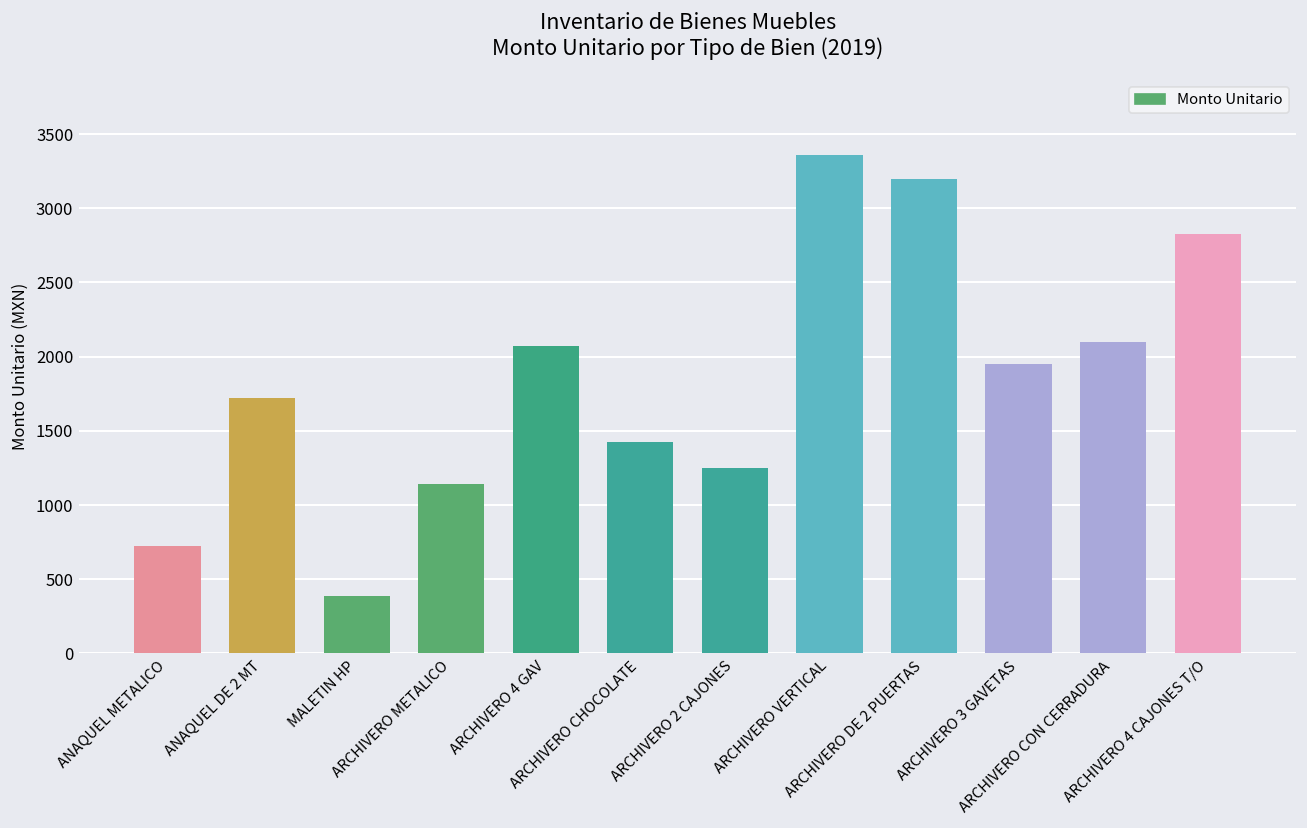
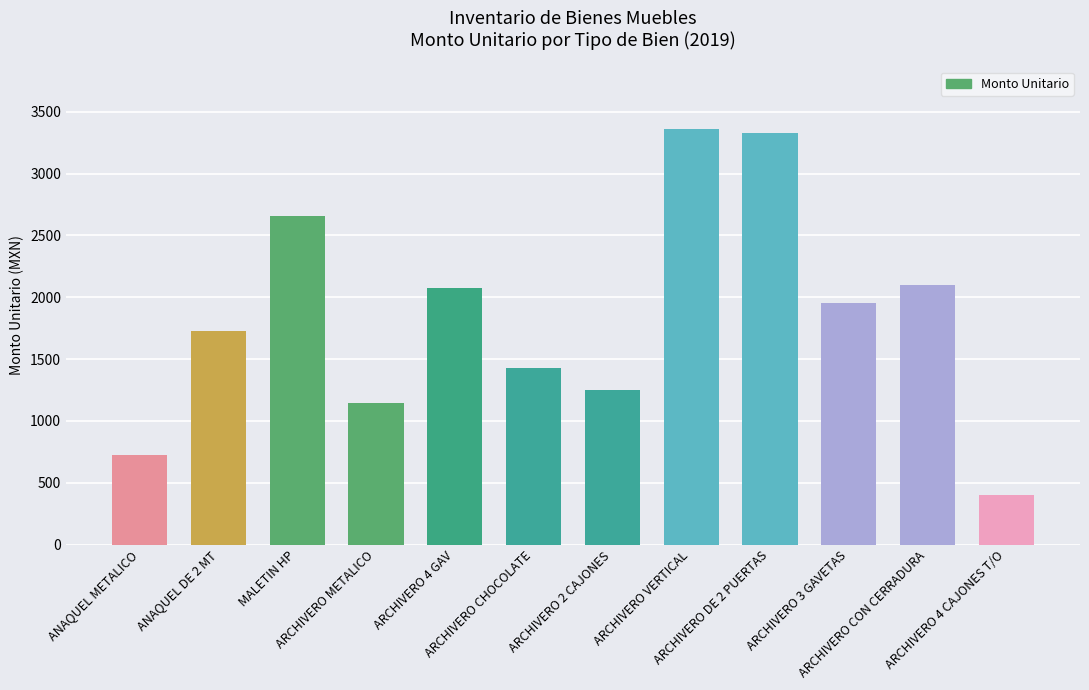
  {
    "ANAQUEL METALICO": 720,
    "ANAQUEL DE 2 MT": 1720,
-   "MALETIN HP": 390,
+   "MALETIN HP": 2660,
    "ARCHIVERO METALICO": 1140,
    "ARCHIVERO 4 GAV": 2080,
    "ARCHIVERO CHOCOLATE": 1420,
    "ARCHIVERO 2 CAJONES": 1250,
    "ARCHIVERO VERTICAL": 3360,
-   "ARCHIVERO DE 2 PUERTAS": 3200,
+   "ARCHIVERO DE 2 PUERTAS": 3330,
    "ARCHIVERO 3 GAVETAS": 1950,
    "ARCHIVERO CON CERRADURA": 2100,
-   "ARCHIVERO 4 CAJONES T/O": 2830
+   "ARCHIVERO 4 CAJONES T/O": 400
  }
